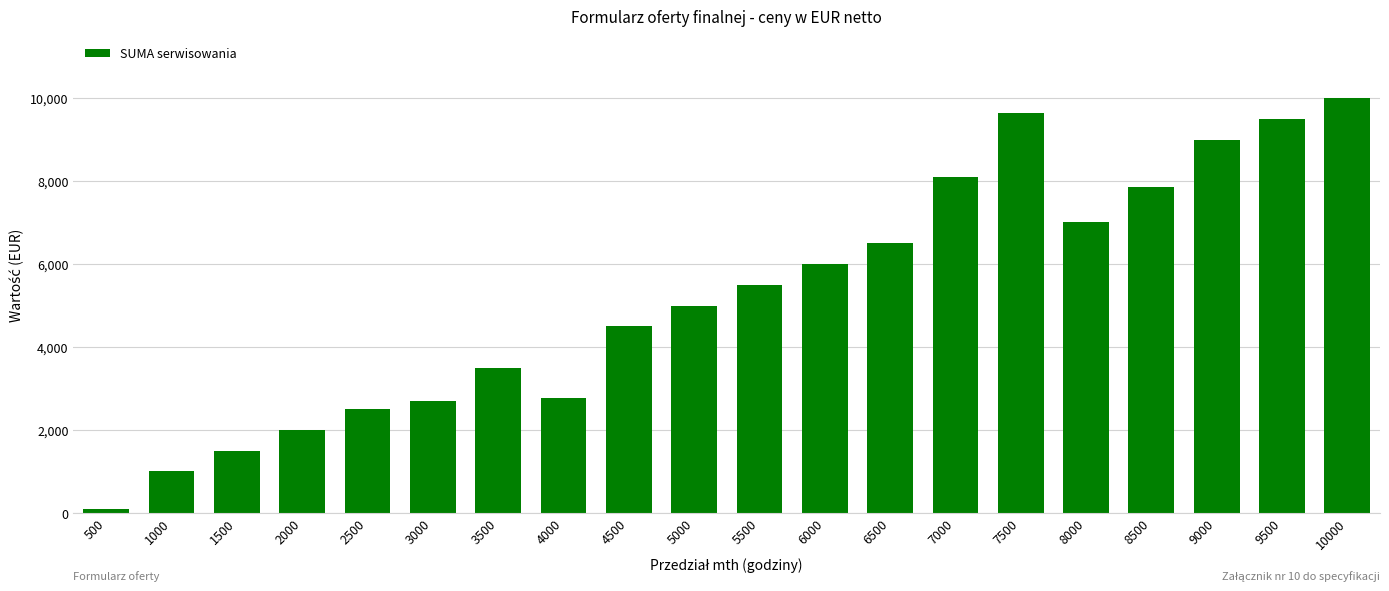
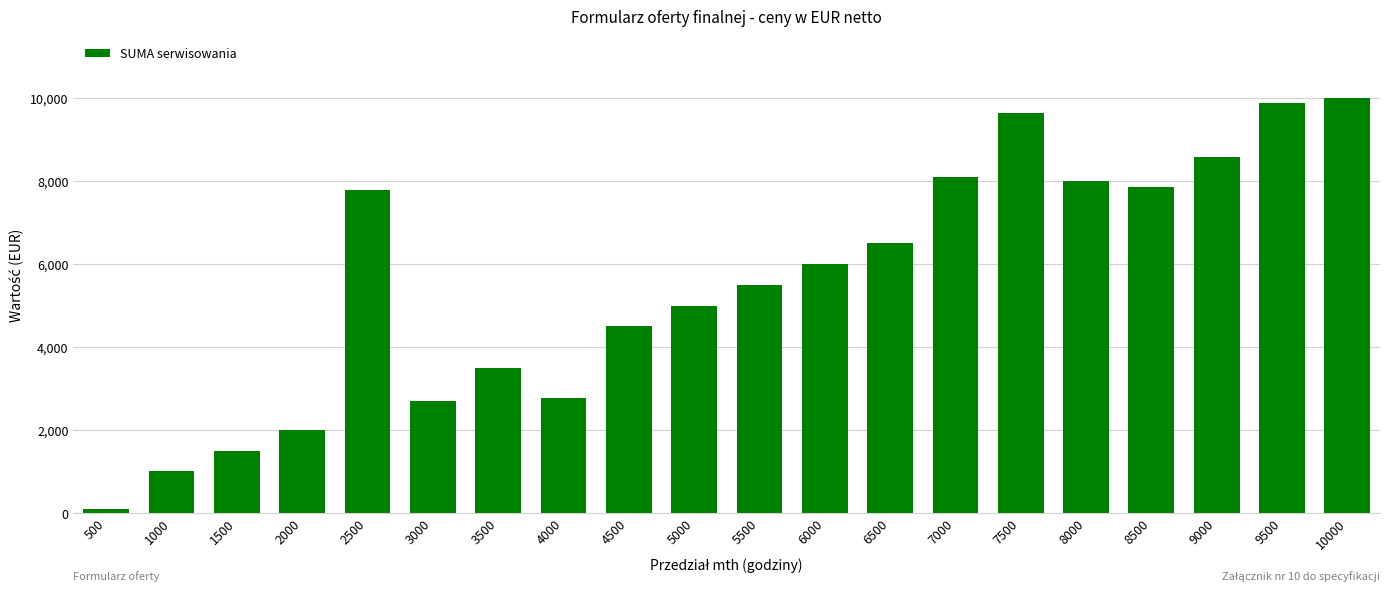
  {
    "500": "100",
    "1000": "1,000",
    "1500": "1,500",
    "2000": "2,000",
-   "2500": "2,500",
+   "2500": "7,800",
    "3000": "2,700",
    "3500": "3,500",
    "4000": "2,800",
    "4500": "4,500",
    "5000": "5,000",
    "5500": "5,500",
    "6000": "6,000",
    "6500": "6,500",
    "7000": "8,100",
    "7500": "9,700",
-   "8000": "7,000",
+   "8000": "8,000",
    "8500": "7,900",
-   "9000": "9,000",
-   "9500": "9,500",
+   "9000": "8,600",
+   "9500": "9,900",
    "10000": "10,000"
  }
